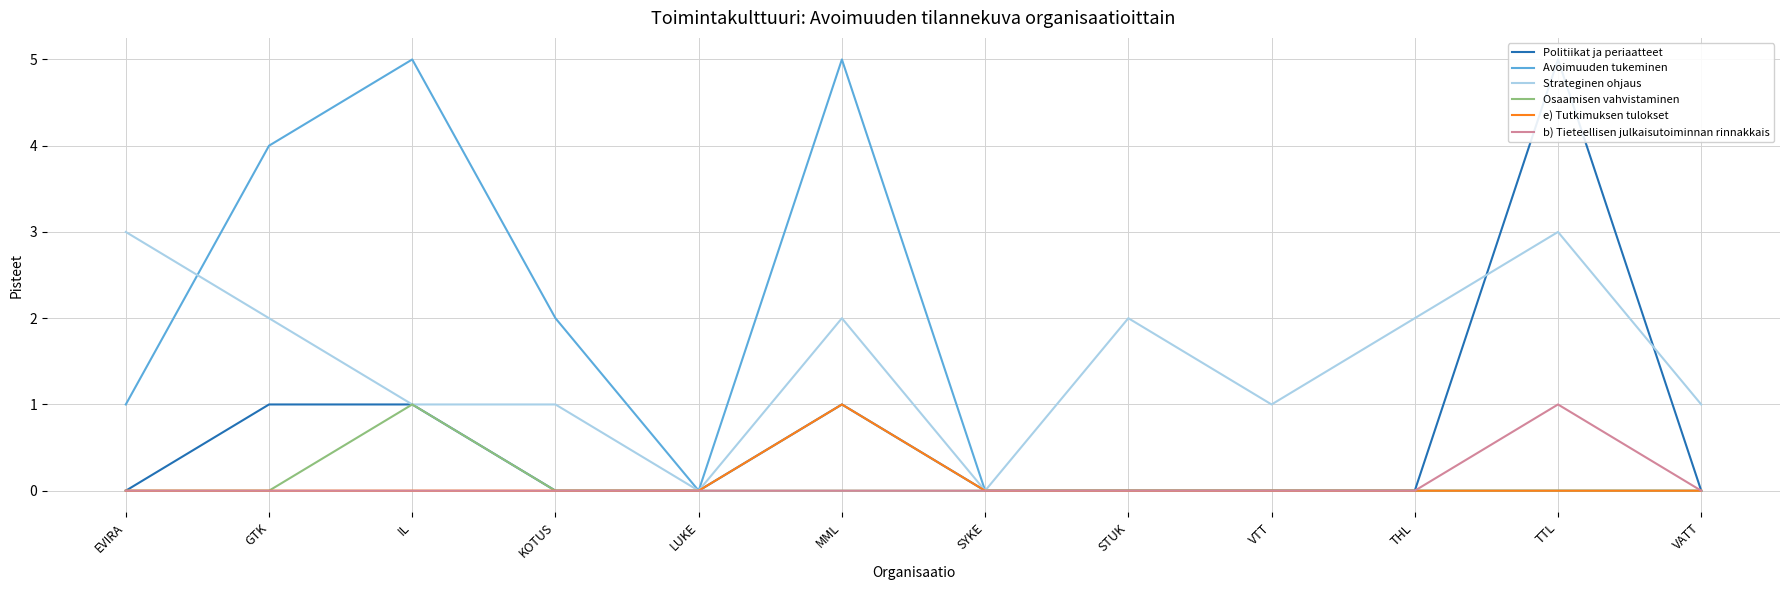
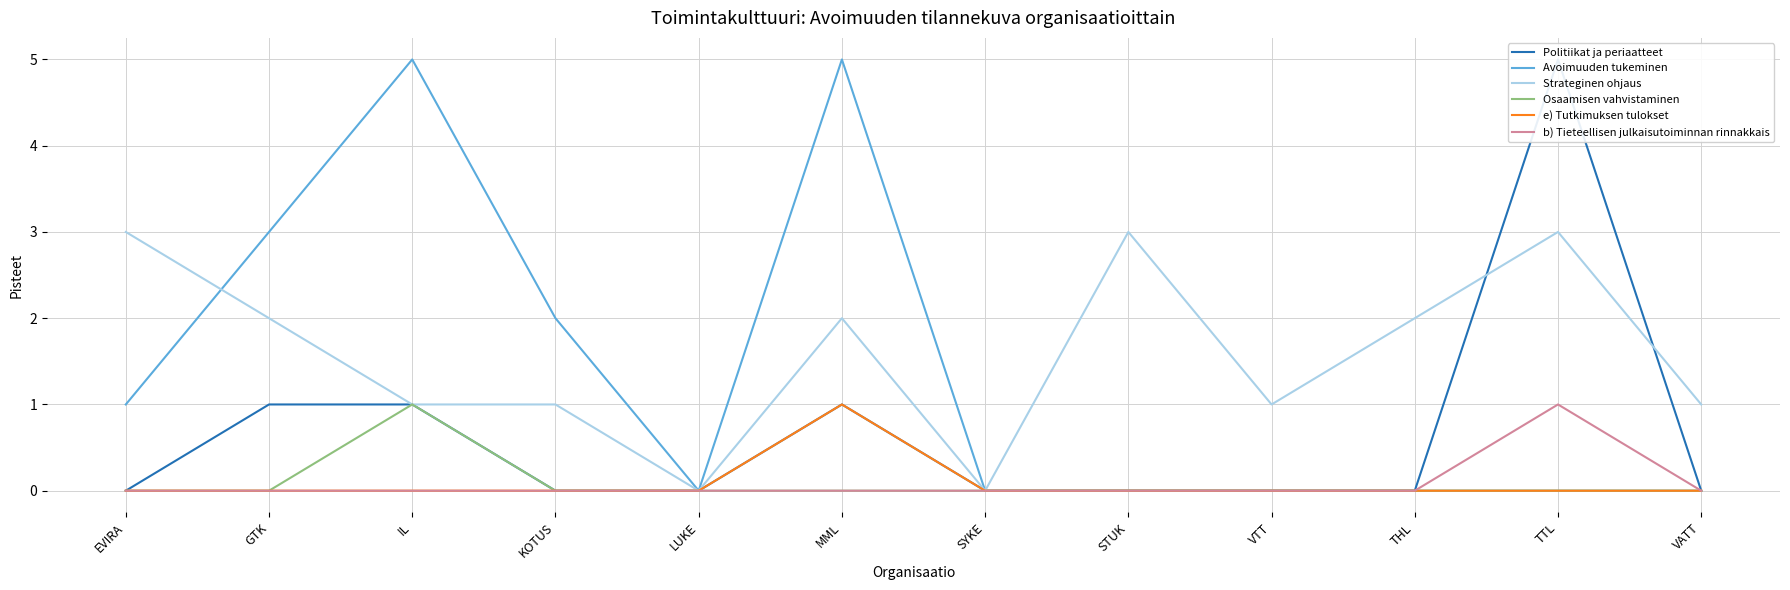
  {
    "Politiikat ja periaatteet": {
      "GTK": 1
    },
    "Avoimuuden tukeminen": {
      "EVIRA": 1,
-     "GTK": 4,
+     "GTK": 3,
      "IL": 5,
      "KOTUS": 2,
      "MML": 5
    },
    "Strateginen ohjaus": {
      "EVIRA": 3,
      "GTK": 2,
      "KOTUS": 1,
      "MML": 2,
-     "STUK": 2,
+     "STUK": 3,
      "VTT": 1,
      "THL": 2,
      "TTL": 3,
      "VATT": 1
    },
    "b) Tieteellisen julkaisutoiminnan rinnakkais": {
      "TTL": 1
    }
  }
